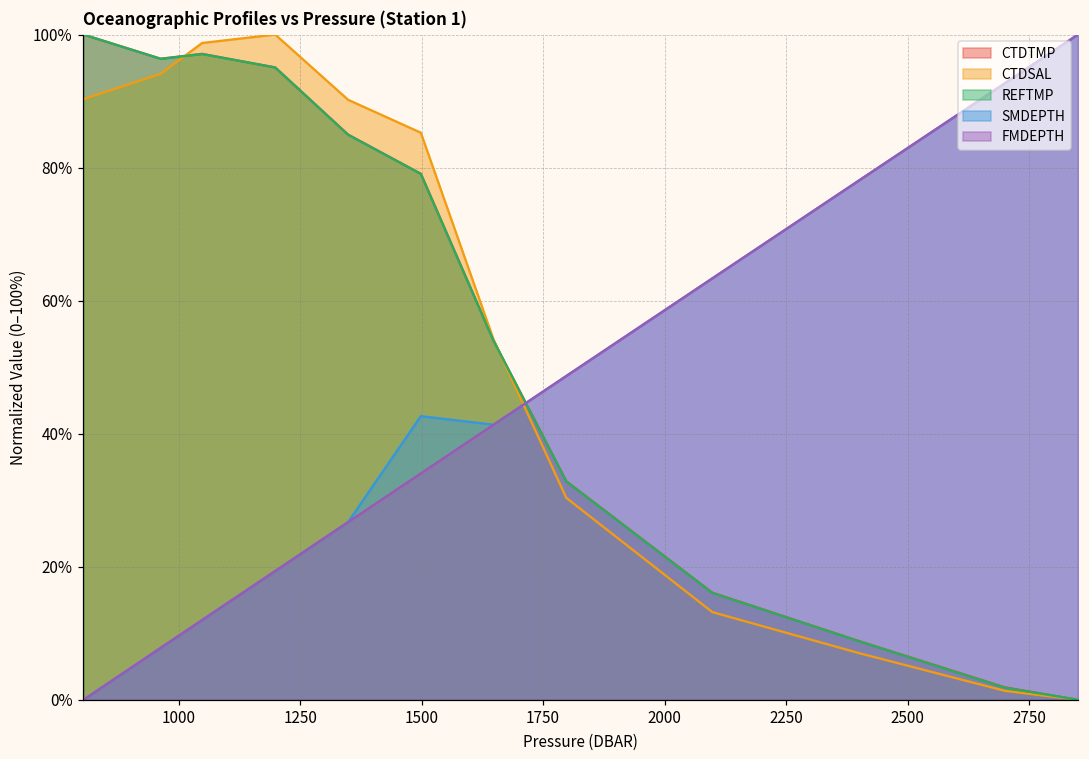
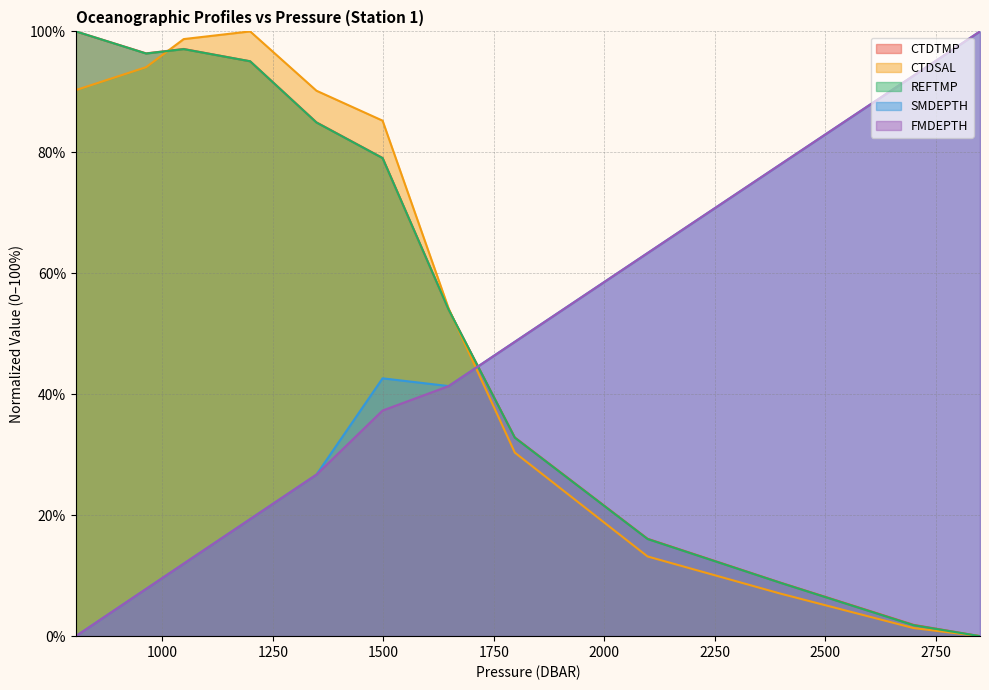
  {
    "CTDSAL": {
      "1500": "85%"
    },
    "SMDEPTH": {
      "1500": "43%"
    },
    "FMDEPTH": {
-     "1500": "34%"
+     "1500": "37%"
    }
  }
